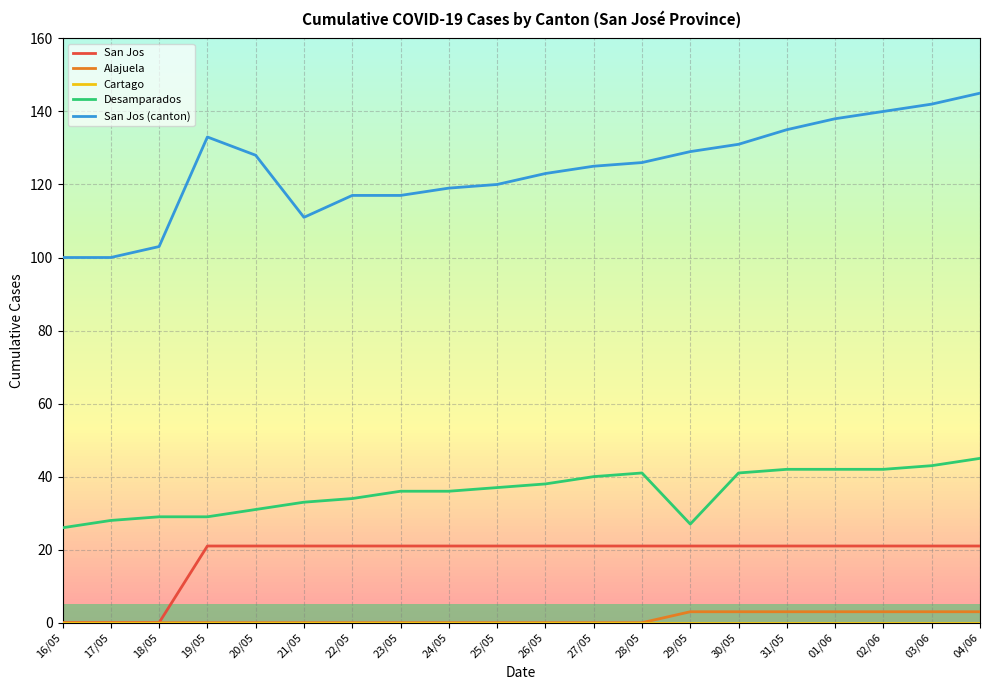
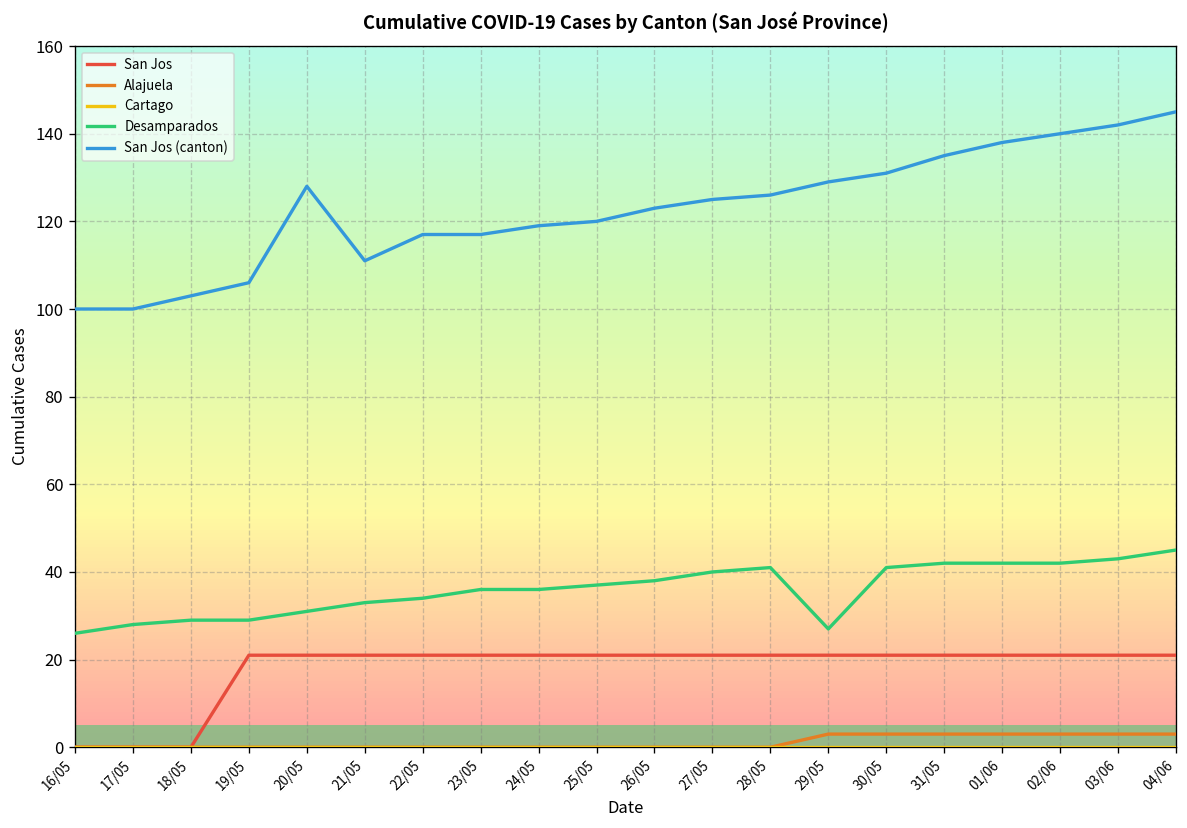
  {
    "Cartago": {
      "29/05": 0,
      "30/05": 0,
      "31/05": 0,
      "01/06": 0,
      "02/06": 0,
      "03/06": 0,
      "04/06": 0
    },
    "Desamparados": {
      "16/05": 26,
      "17/05": 28,
      "18/05": 29,
      "19/05": 29,
      "20/05": 31,
      "21/05": 33,
      "22/05": 34,
      "23/05": 36,
      "24/05": 36,
      "25/05": 37,
      "26/05": 38,
      "27/05": 40,
      "28/05": 41,
      "29/05": 27,
      "30/05": 41,
      "31/05": 42,
      "01/06": 42,
      "02/06": 42,
      "03/06": 43,
      "04/06": 45
    },
    "San Jos (canton)": {
      "16/05": 100,
      "17/05": 100,
      "18/05": 103,
-     "19/05": 133,
+     "19/05": 106,
      "20/05": 128,
      "21/05": 111,
      "22/05": 117,
      "23/05": 117,
      "24/05": 119,
      "25/05": 120,
      "26/05": 123,
      "27/05": 125,
      "28/05": 126,
      "29/05": 129,
      "30/05": 131,
      "31/05": 135,
      "01/06": 138,
      "02/06": 140,
      "03/06": 142,
      "04/06": 145
    }
  }
